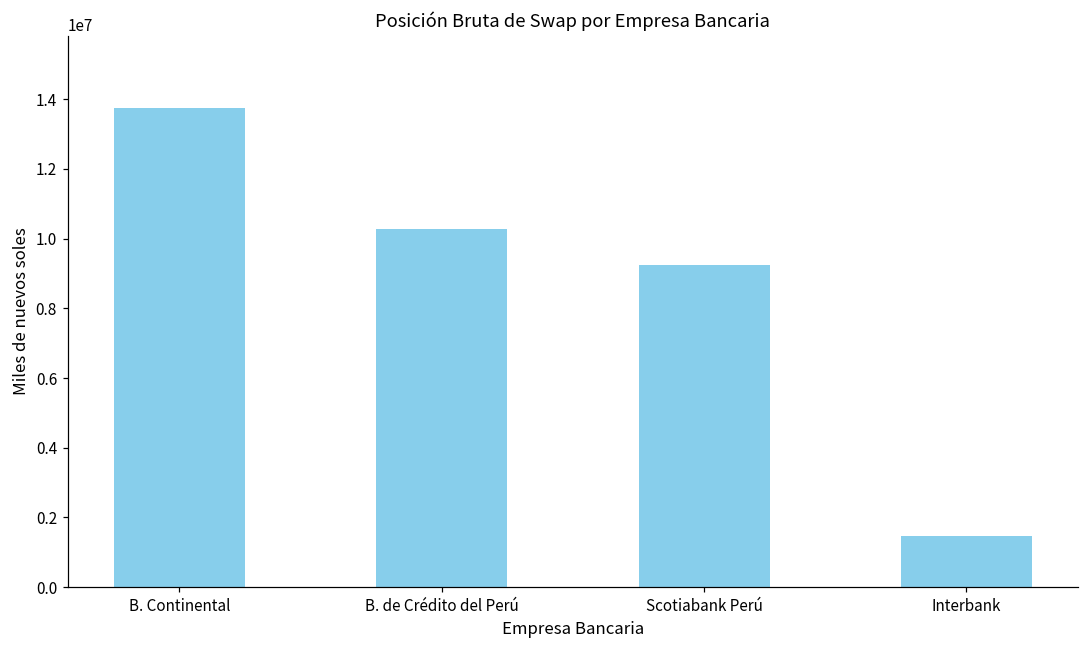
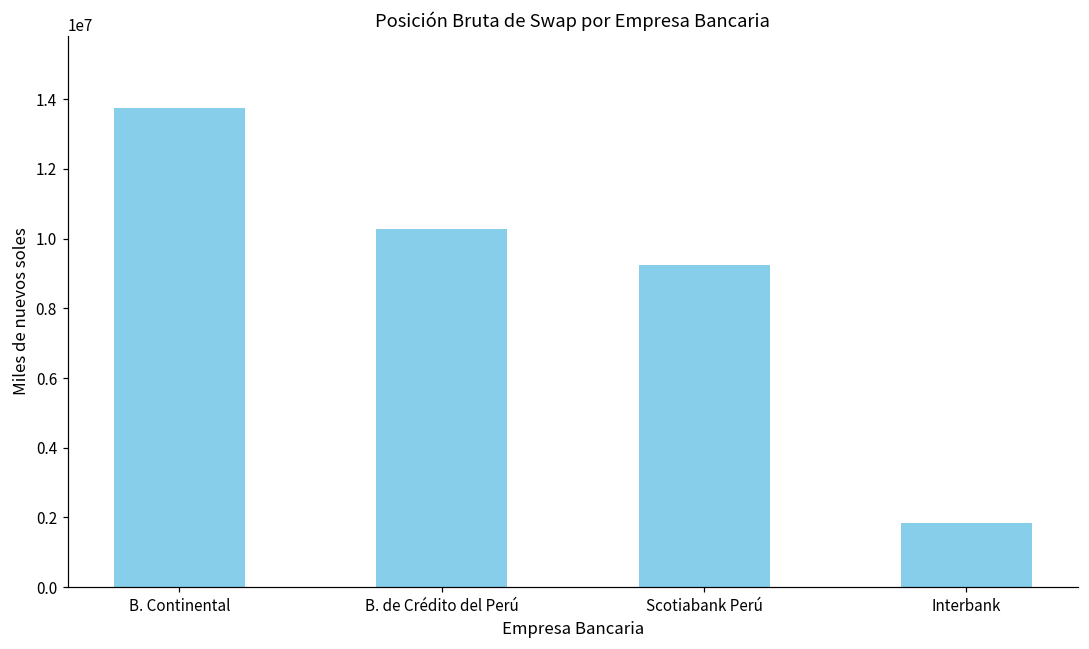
  {
    "B. Continental": 13800000,
    "B. de Crédito del Perú": 10300000,
    "Scotiabank Perú": 9200000,
-   "Interbank": 1500000
+   "Interbank": 1800000
  }
